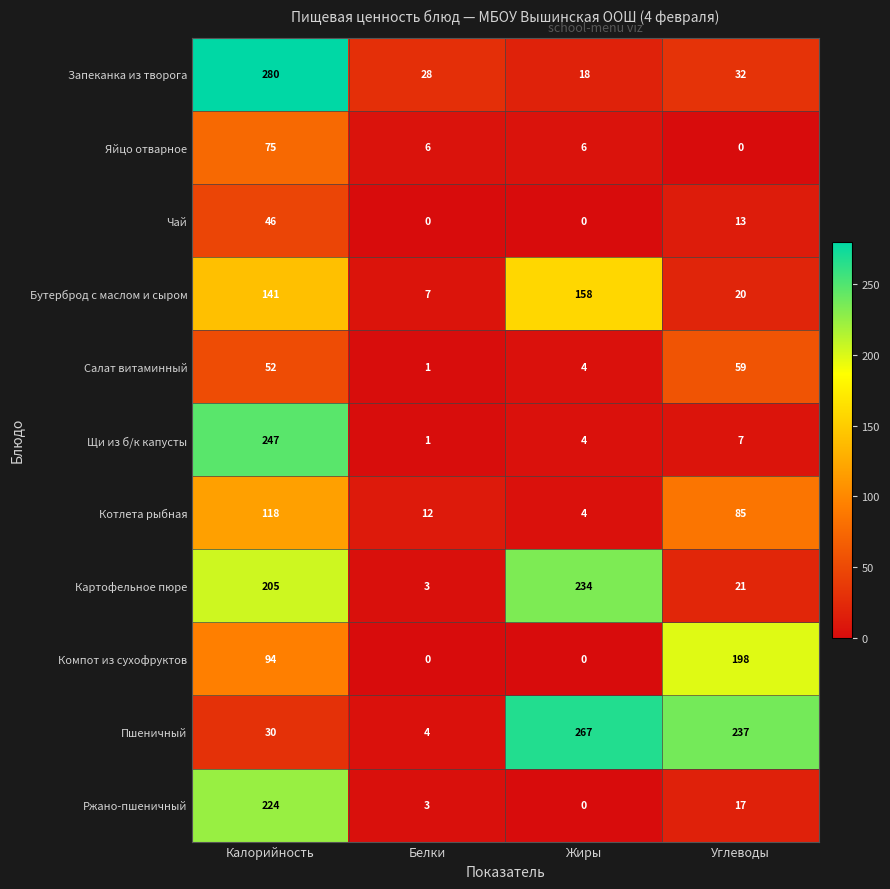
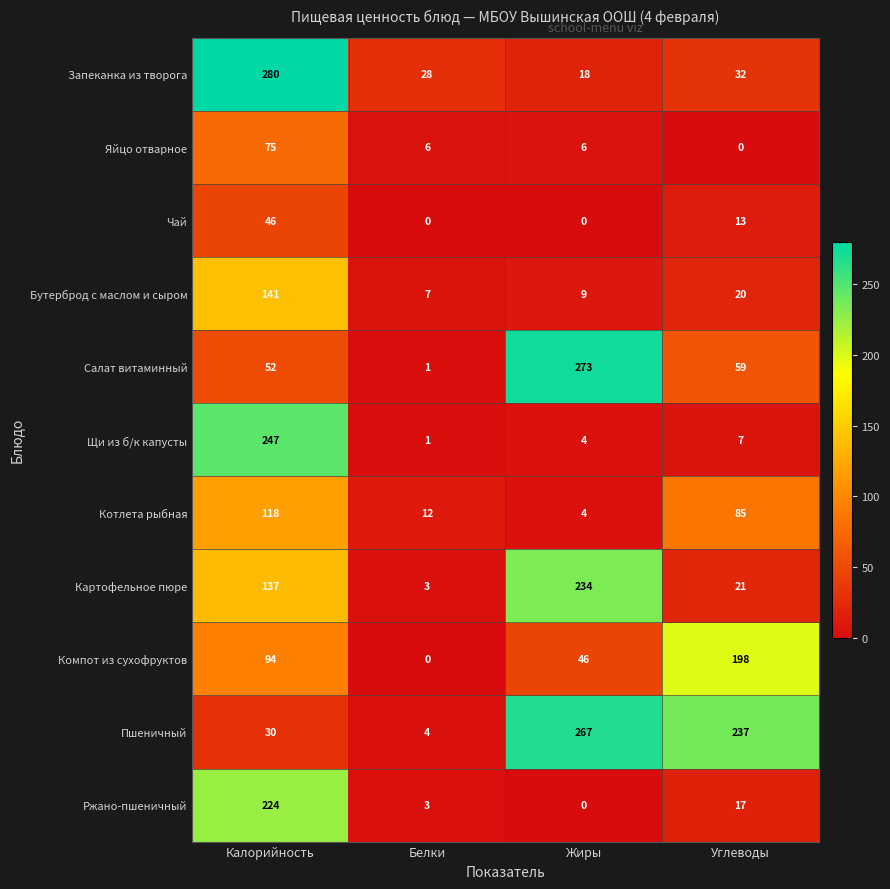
  {
    "Запеканка из творога": {
      "Калорийность": 280,
      "Белки": 28,
      "Жиры": 18,
      "Углеводы": 32
    },
    "Яйцо отварное": {
      "Калорийность": 75,
      "Белки": 6,
      "Жиры": 6,
      "Углеводы": 0
    },
    "Чай": {
      "Калорийность": 46,
      "Белки": 0,
      "Жиры": 0,
      "Углеводы": 13
    },
    "Бутерброд с маслом и сыром": {
      "Калорийность": 141,
      "Белки": 7,
-     "Жиры": 158,
+     "Жиры": 9,
      "Углеводы": 20
    },
    "Салат витаминный": {
      "Калорийность": 52,
      "Белки": 1,
-     "Жиры": 4,
+     "Жиры": 273,
      "Углеводы": 59
    },
    "Щи из б/к капусты": {
      "Калорийность": 247,
      "Белки": 1,
      "Жиры": 4,
      "Углеводы": 7
    },
    "Котлета рыбная": {
      "Калорийность": 118,
      "Белки": 12,
      "Жиры": 4,
      "Углеводы": 85
    },
    "Картофельное пюре": {
-     "Калорийность": 205,
+     "Калорийность": 137,
      "Белки": 3,
      "Жиры": 234,
      "Углеводы": 21
    },
    "Компот из сухофруктов": {
      "Калорийность": 94,
      "Белки": 0,
-     "Жиры": 0,
+     "Жиры": 46,
      "Углеводы": 198
    },
    "Пшеничный": {
      "Калорийность": 30,
      "Белки": 4,
      "Жиры": 267,
      "Углеводы": 237
    },
    "Ржано-пшеничный": {
      "Калорийность": 224,
      "Белки": 3,
      "Жиры": 0,
      "Углеводы": 17
    }
  }
